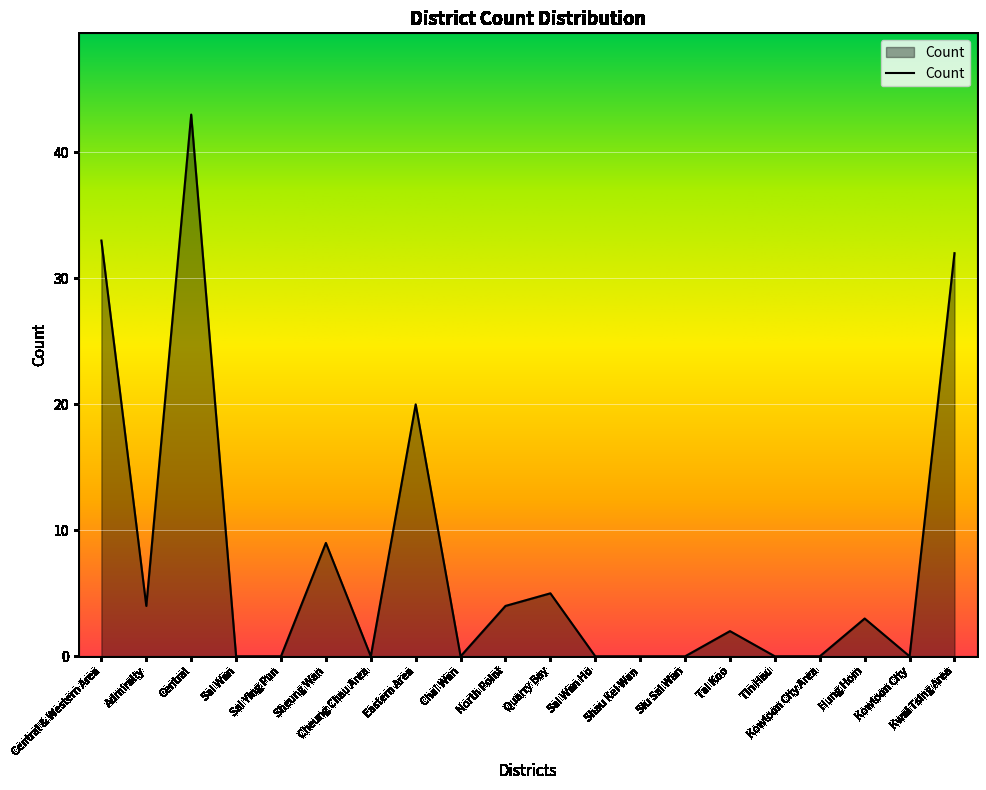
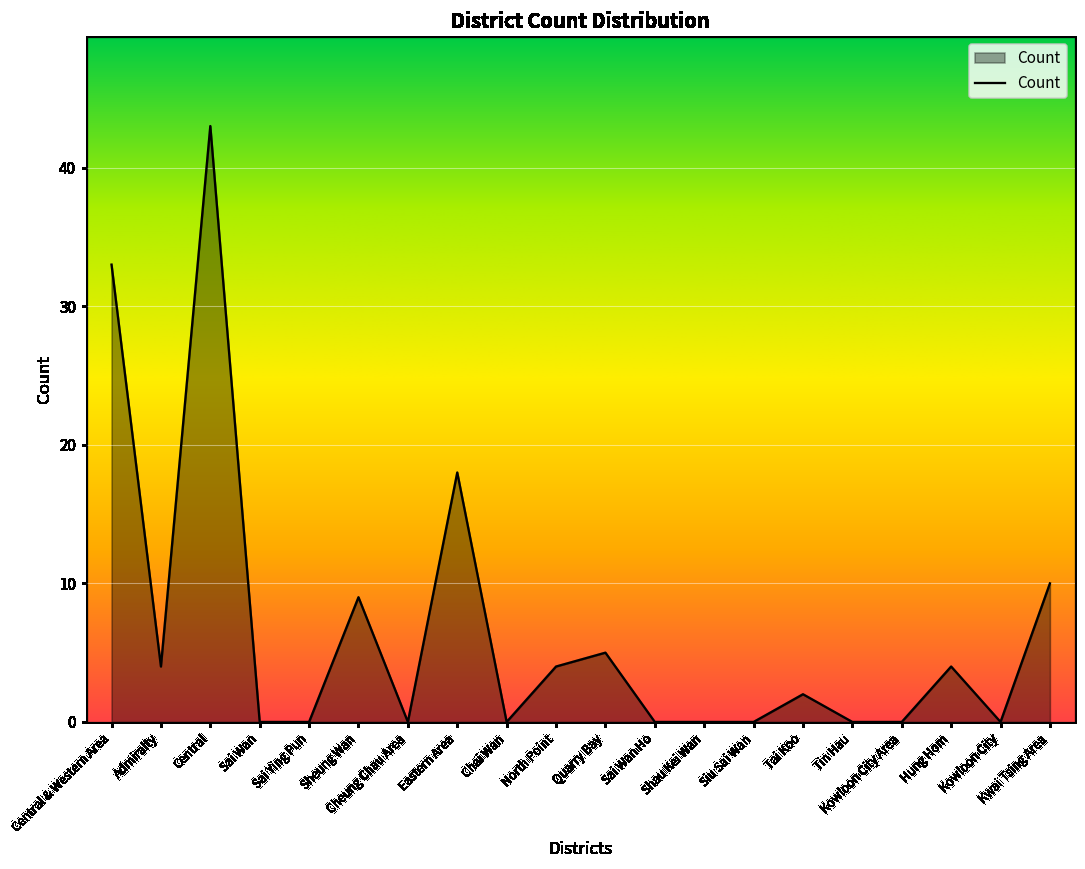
  {
    "Central & Western Area": 33,
    "Admiralty": 4,
    "Central": 43,
    "Sai Wan": 0,
    "Sai Ying Pun": 0,
    "Sheung Wan": 9,
    "Cheung Chau Area": 0,
-   "Eastern Area": 20,
+   "Eastern Area": 18,
    "Chai Wan": 0,
    "North Point": 4,
    "Quarry Bay": 5,
    "Sai Wan Ho": 0,
    "Shau Kei Wan": 0,
    "Siu Sai Wan": 0,
    "Tai Koo": 2,
    "Tin Hau": 0,
    "Kowloon City Area": 0,
-   "Hung Hom": 3,
+   "Hung Hom": 4,
    "Kowloon City": 0,
-   "Kwai Tsing Area": 32
+   "Kwai Tsing Area": 10
  }
